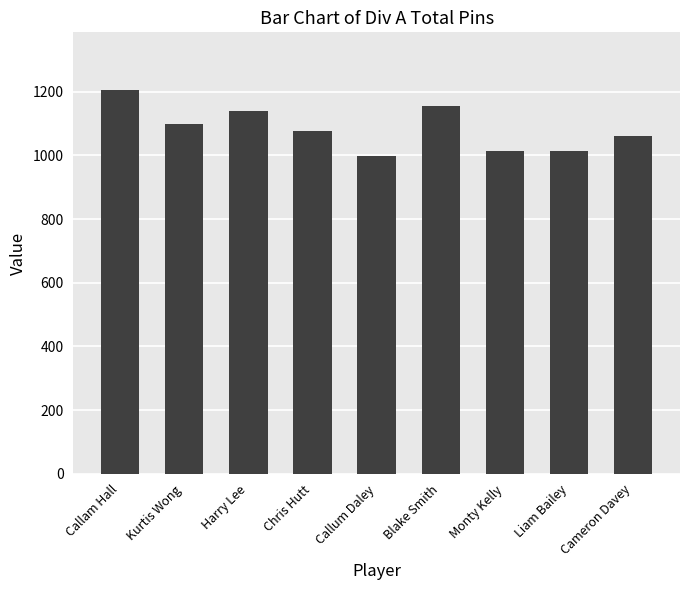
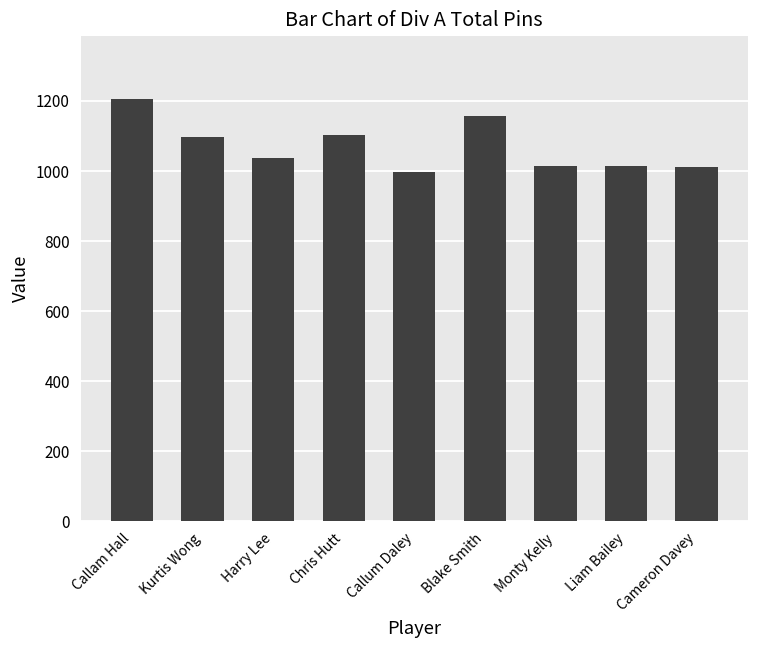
  {
    "Callam Hall": 1210,
    "Kurtis Wong": 1100,
-   "Harry Lee": 1140,
-   "Chris Hutt": 1080,
+   "Harry Lee": 1040,
+   "Chris Hutt": 1100,
    "Callum Daley": 1000,
    "Blake Smith": 1160,
    "Monty Kelly": 1010,
    "Liam Bailey": 1010,
-   "Cameron Davey": 1060
+   "Cameron Davey": 1010
  }
